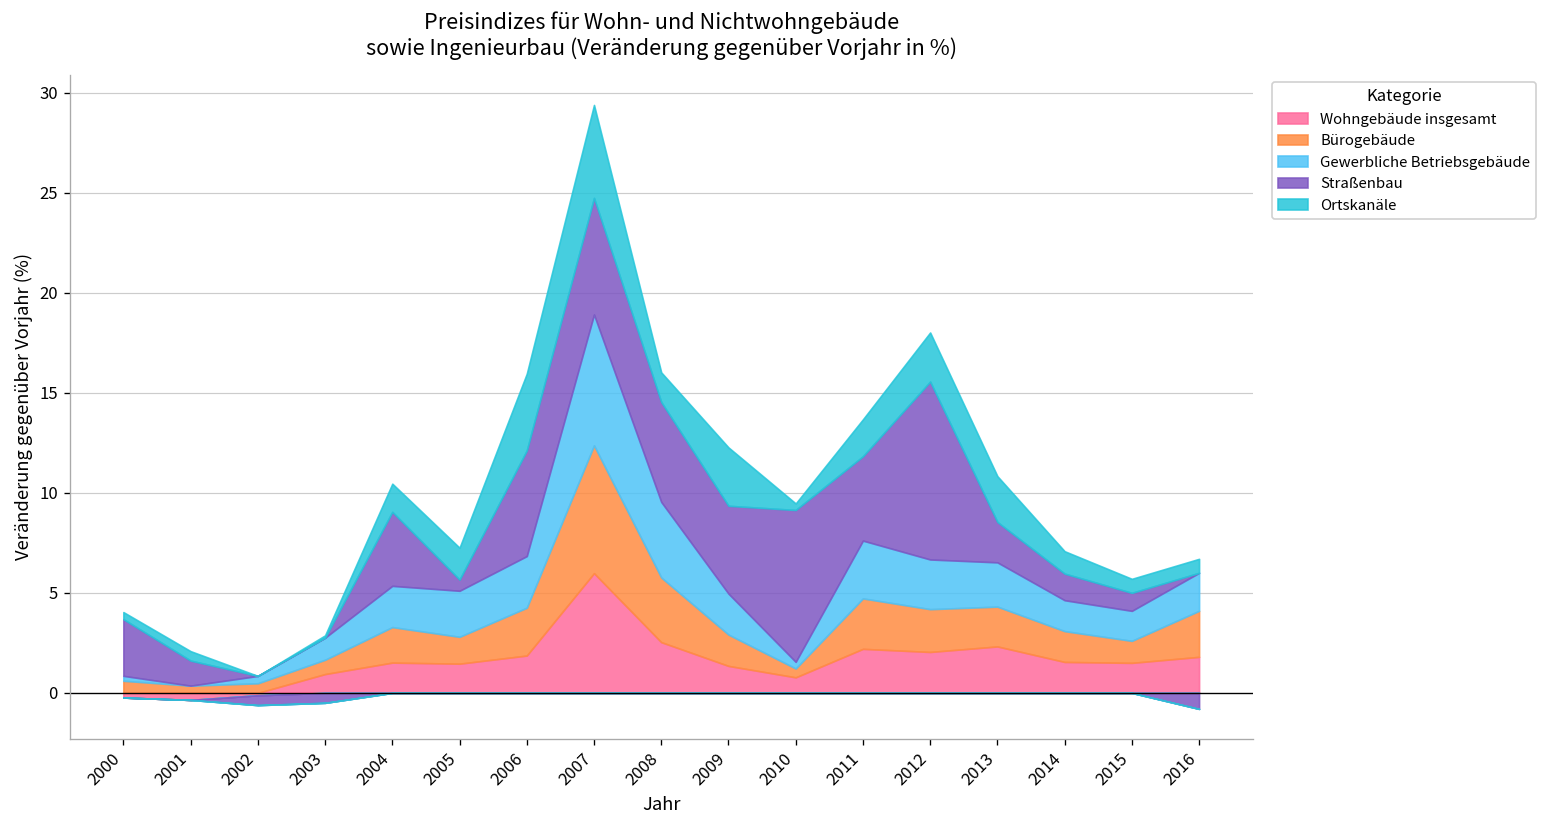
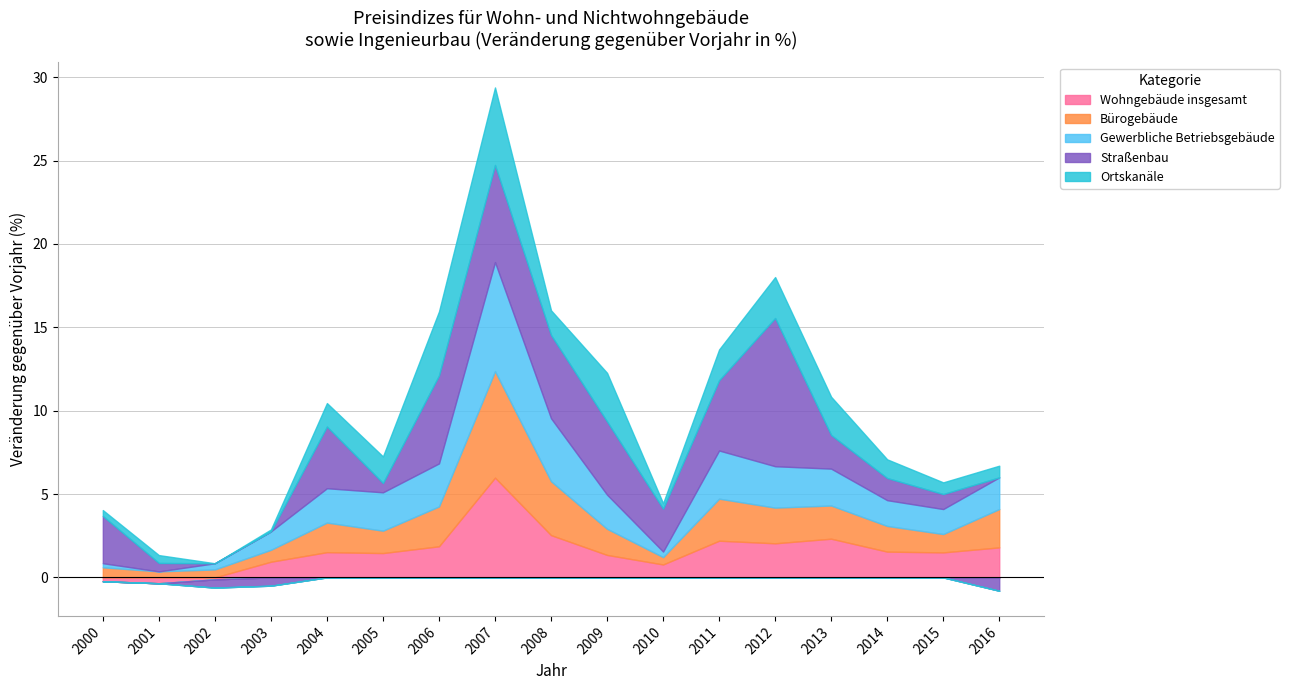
  {
    "Straßenbau": {
      "2000": 2.8,
-     "2001": 1.3,
+     "2001": 0.5,
      "2004": 3.7,
      "2005": 0.6,
      "2006": 5.3,
      "2007": 5.8,
      "2008": 5.0,
      "2009": 4.4,
-     "2010": 7.6,
+     "2010": 2.6,
      "2011": 4.2,
      "2012": 8.9,
      "2013": 2.0,
      "2014": 1.3,
      "2015": 0.9
    }
  }
